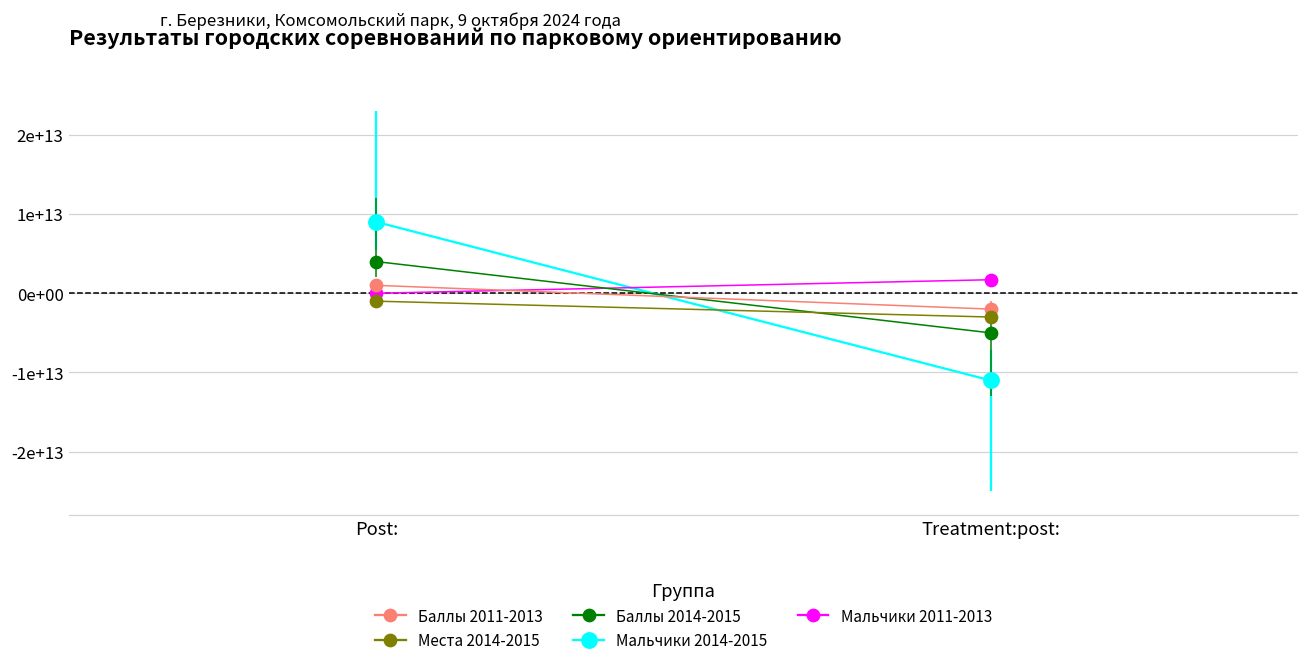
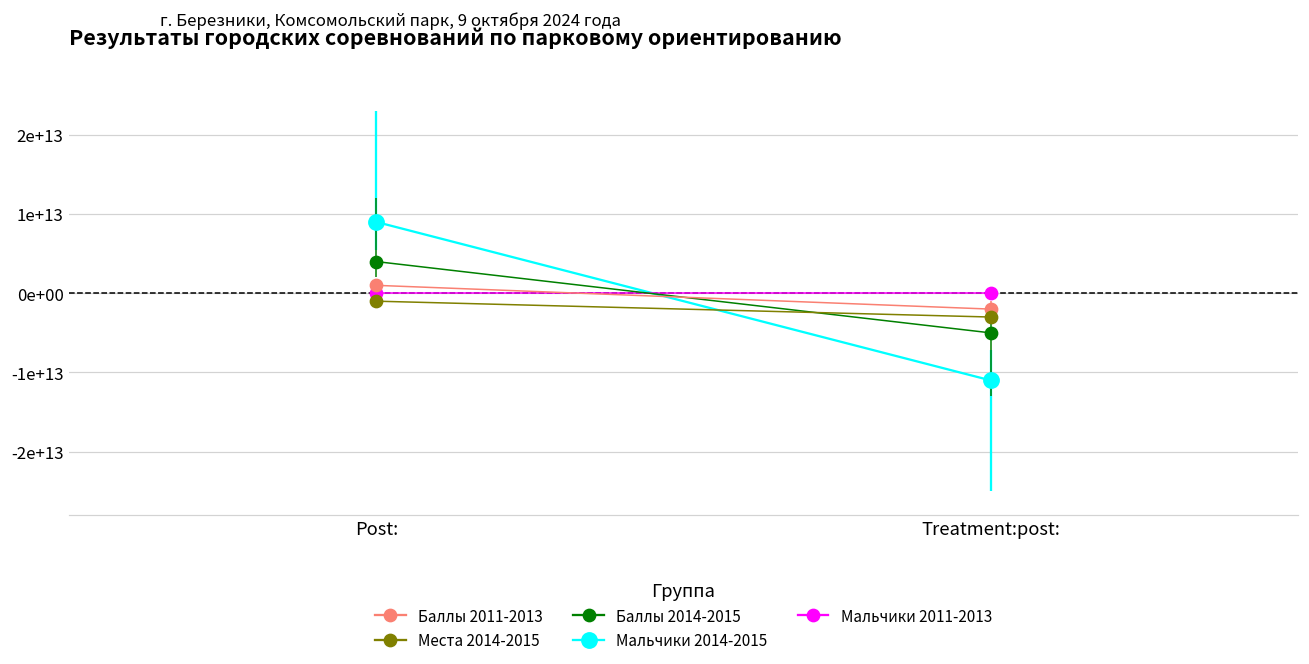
  {
    "Мальчики 2014-2015": {
      "Post:": 9000000000000,
      "Treatment:post:": -11000000000000
    },
    "Мальчики 2011-2013": {
      "Post:": 0,
-     "Treatment:post:": 2000000000000
+     "Treatment:post:": 0
    },
    "Баллы 2014-2015": {
      "Post:": 4000000000000,
      "Treatment:post:": -5000000000000
    },
    "Баллы 2011-2013": {
      "Post:": 1000000000000,
      "Treatment:post:": -2000000000000
    },
    "Места 2014-2015": {
      "Post:": -1000000000000,
      "Treatment:post:": -3000000000000
    }
  }
